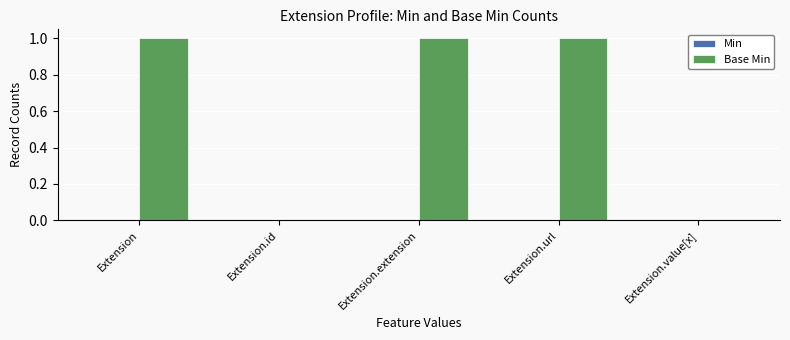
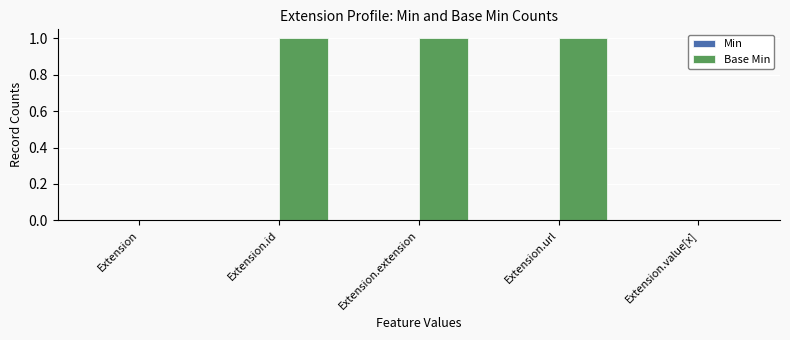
  {
    "Min": {
      "Extension": 0,
      "Extension.id": 0,
      "Extension.extension": 0,
      "Extension.url": 0,
      "Extension.value[x]": 0
    },
    "Base Min": {
-     "Extension": 1,
-     "Extension.id": 0,
+     "Extension": 0,
+     "Extension.id": 1,
      "Extension.extension": 1,
      "Extension.url": 1,
      "Extension.value[x]": 0
    }
  }
